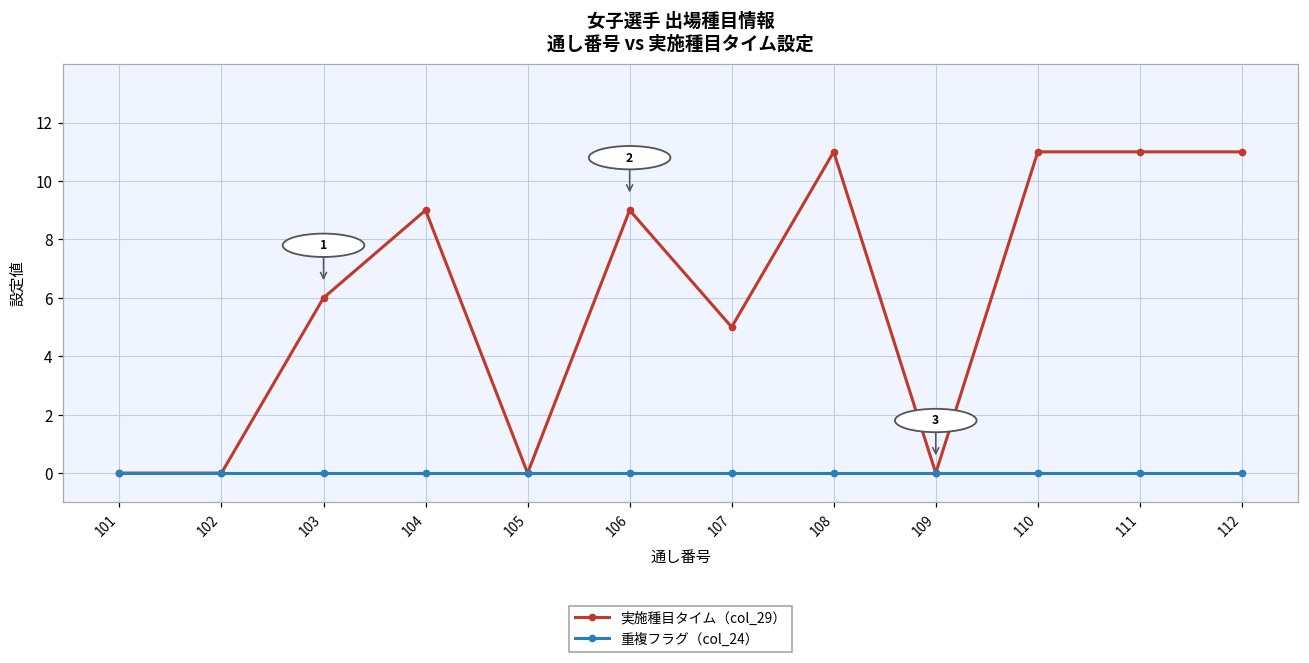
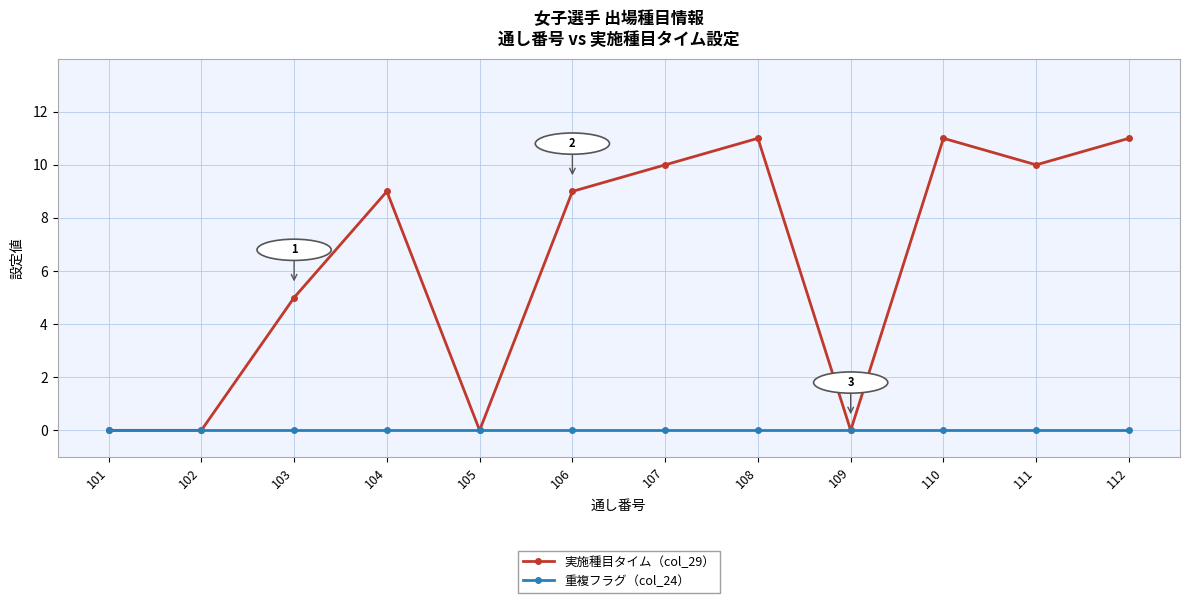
  {
    "実施種目タイム（col_29）": {
-     "103": 6,
+     "103": 5,
      "104": 9,
      "106": 9,
-     "107": 5,
+     "107": 10,
      "108": 11,
      "110": 11,
-     "111": 11,
+     "111": 10,
      "112": 11
    },
    "重複フラグ（col_24）": {
      "103": 0,
      "104": 0,
      "106": 0,
      "107": 0,
      "108": 0,
      "110": 0,
      "111": 0,
      "112": 0
    }
  }
